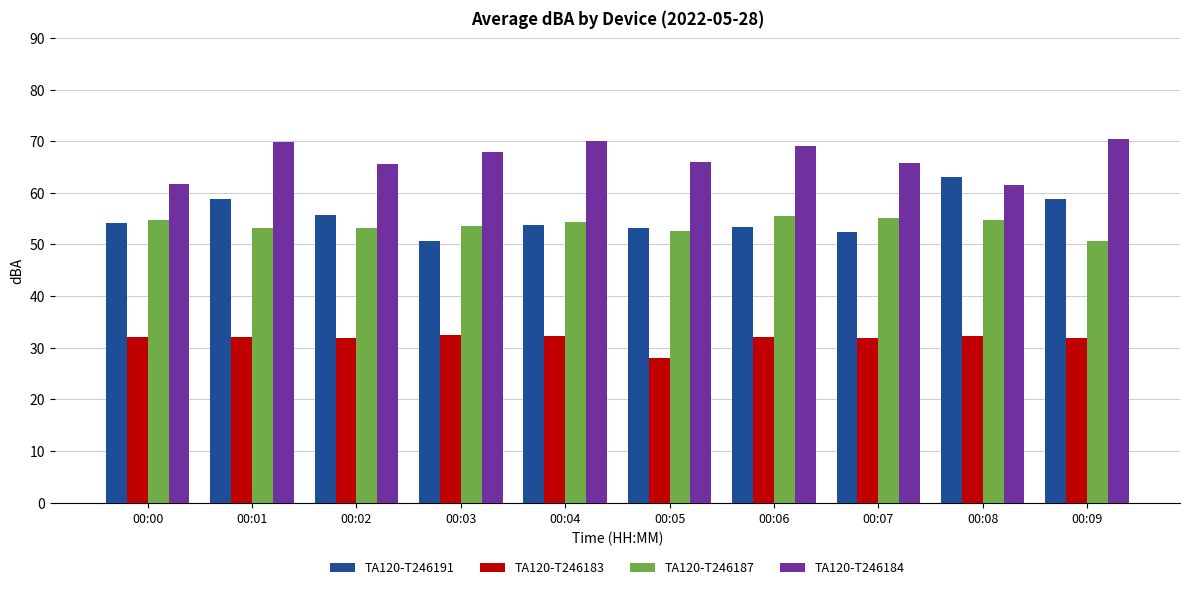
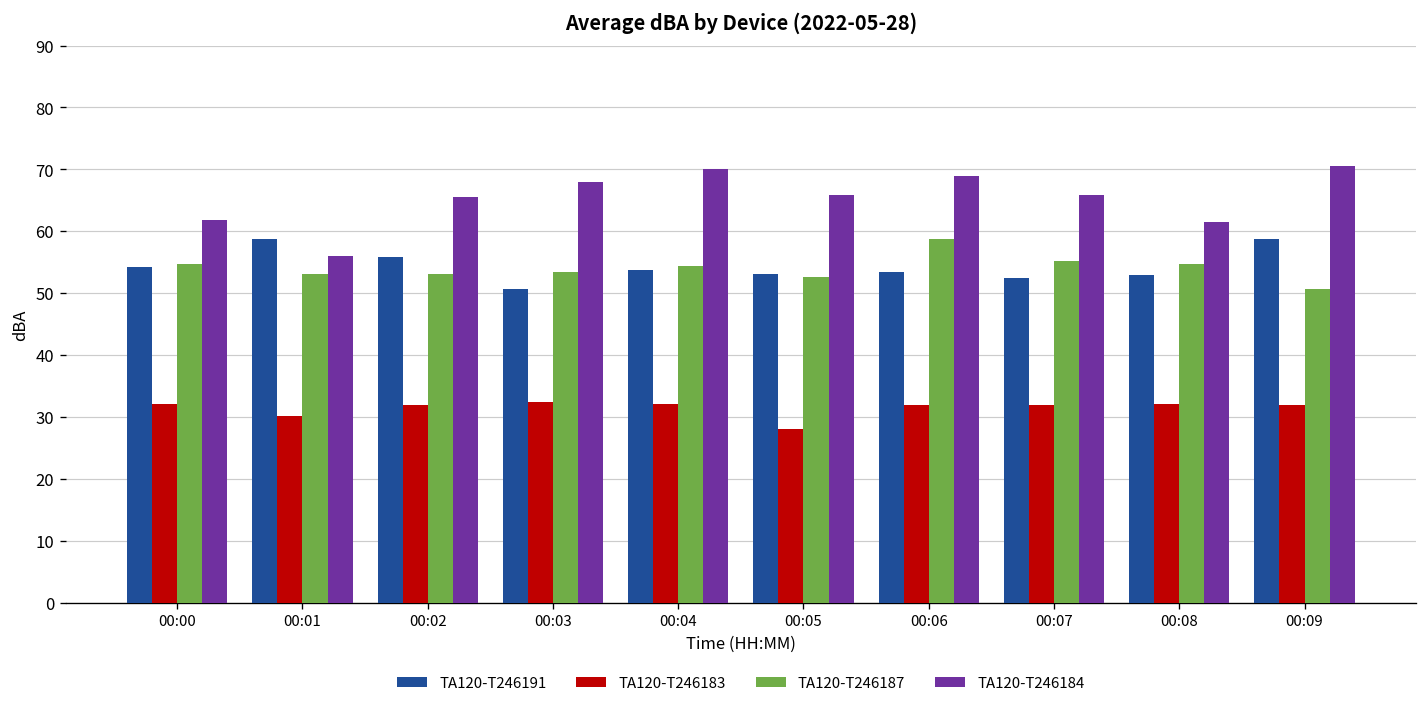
  {
    "TA120-T246191": {
      "00:00": 54,
      "00:01": 59,
      "00:02": 56,
      "00:03": 51,
      "00:04": 54,
      "00:05": 53,
      "00:06": 53,
      "00:07": 52,
-     "00:08": 63,
+     "00:08": 53,
      "00:09": 59
    },
    "TA120-T246183": {
      "00:00": 32,
-     "00:01": 32,
+     "00:01": 30,
      "00:02": 32,
      "00:03": 32,
      "00:04": 32,
      "00:05": 28,
      "00:06": 32,
      "00:07": 32,
      "00:08": 32,
      "00:09": 32
    },
    "TA120-T246187": {
      "00:00": 55,
      "00:01": 53,
      "00:02": 53,
      "00:03": 54,
      "00:04": 54,
      "00:05": 53,
-     "00:06": 56,
+     "00:06": 59,
      "00:07": 55,
      "00:08": 55,
      "00:09": 51
    },
    "TA120-T246184": {
      "00:00": 62,
-     "00:01": 70,
+     "00:01": 56,
      "00:02": 66,
      "00:03": 68,
      "00:04": 70,
      "00:05": 66,
      "00:06": 69,
      "00:07": 66,
      "00:08": 62,
      "00:09": 71
    }
  }
